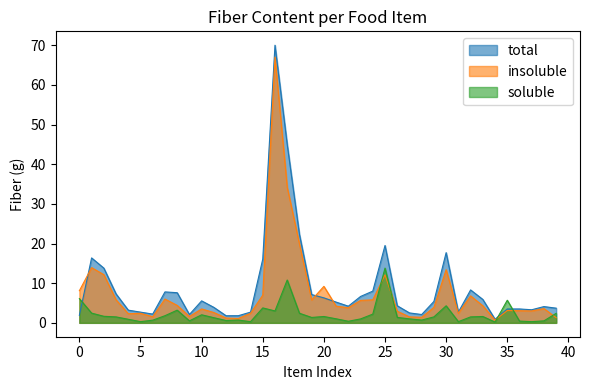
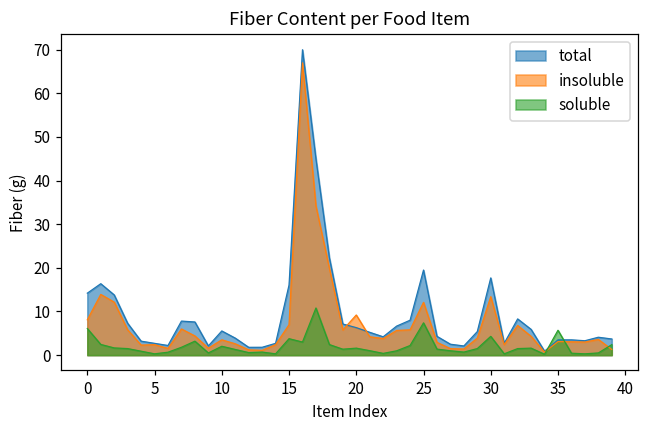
  {
    "total": {
-     "0": 2,
+     "0": 14,
      "10": 6,
      "15": 16,
      "20": 6,
      "25": 20,
      "30": 18
    },
    "insoluble": {
      "0": 8,
      "10": 4,
      "15": 7,
      "20": 9,
      "25": 12,
      "30": 13
    },
    "soluble": {
      "0": 6,
      "5": 0,
      "10": 2,
      "15": 4,
      "20": 2,
-     "25": 14,
+     "25": 7,
      "30": 4,
      "35": 6
    }
  }
